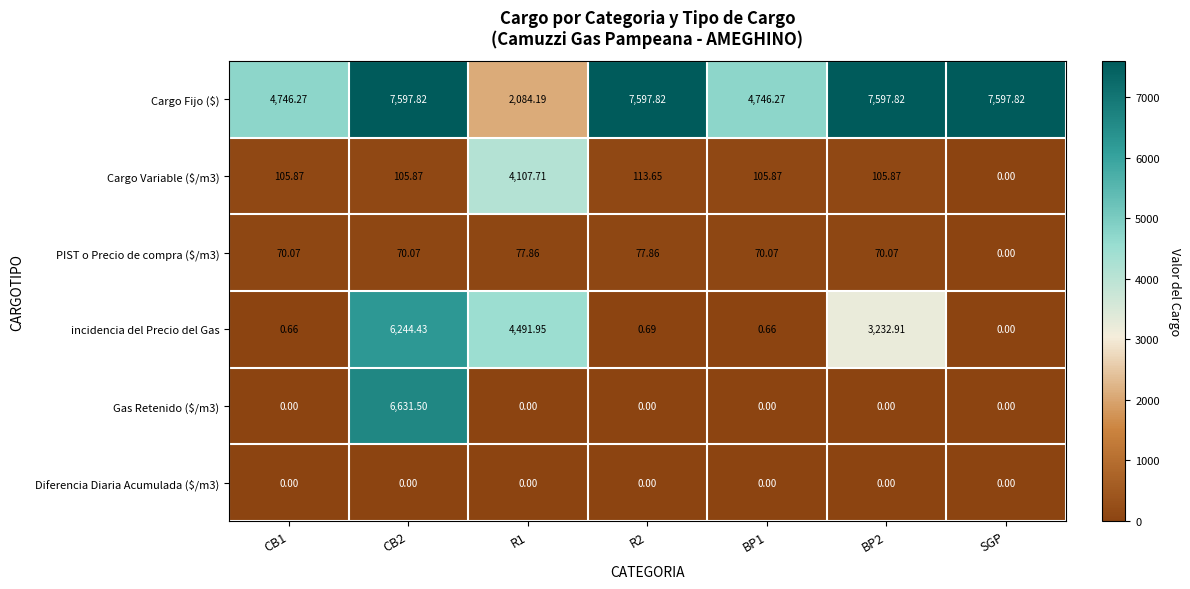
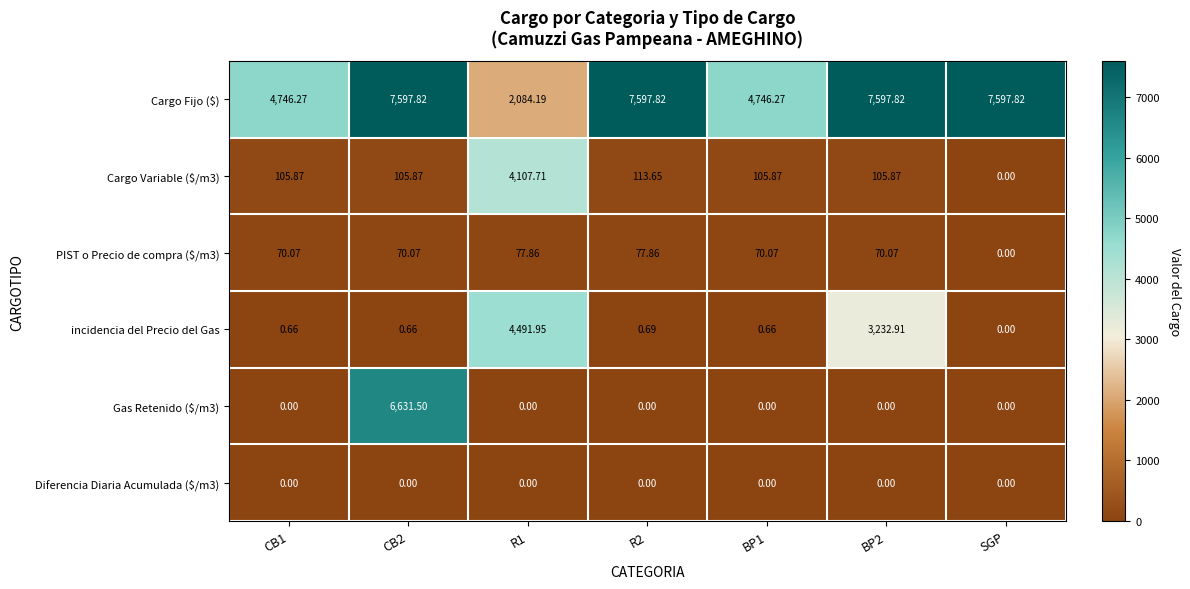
  {
    "Cargo Fijo ($)": {
      "CB1": "4,746.27",
      "CB2": "7,597.82",
      "R1": "2,084.19",
      "R2": "7,597.82",
      "BP1": "4,746.27",
      "BP2": "7,597.82",
      "SGP": "7,597.82"
    },
    "Cargo Variable ($/m3)": {
      "CB1": "105.87",
      "CB2": "105.87",
      "R1": "4,107.71",
      "R2": "113.65",
      "BP1": "105.87",
      "BP2": "105.87",
      "SGP": "0.00"
    },
    "PIST o Precio de compra ($/m3)": {
      "CB1": "70.07",
      "CB2": "70.07",
      "R1": "77.86",
      "R2": "77.86",
      "BP1": "70.07",
      "BP2": "70.07",
      "SGP": "0.00"
    },
    "incidencia del Precio del Gas": {
      "CB1": "0.66",
-     "CB2": "6,244.43",
+     "CB2": "0.66",
      "R1": "4,491.95",
      "R2": "0.69",
      "BP1": "0.66",
      "BP2": "3,232.91",
      "SGP": "0.00"
    },
    "Gas Retenido ($/m3)": {
      "CB1": "0.00",
      "CB2": "6,631.50",
      "R1": "0.00",
      "R2": "0.00",
      "BP1": "0.00",
      "BP2": "0.00",
      "SGP": "0.00"
    },
    "Diferencia Diaria Acumulada ($/m3)": {
      "CB1": "0.00",
      "CB2": "0.00",
      "R1": "0.00",
      "R2": "0.00",
      "BP1": "0.00",
      "BP2": "0.00",
      "SGP": "0.00"
    }
  }
